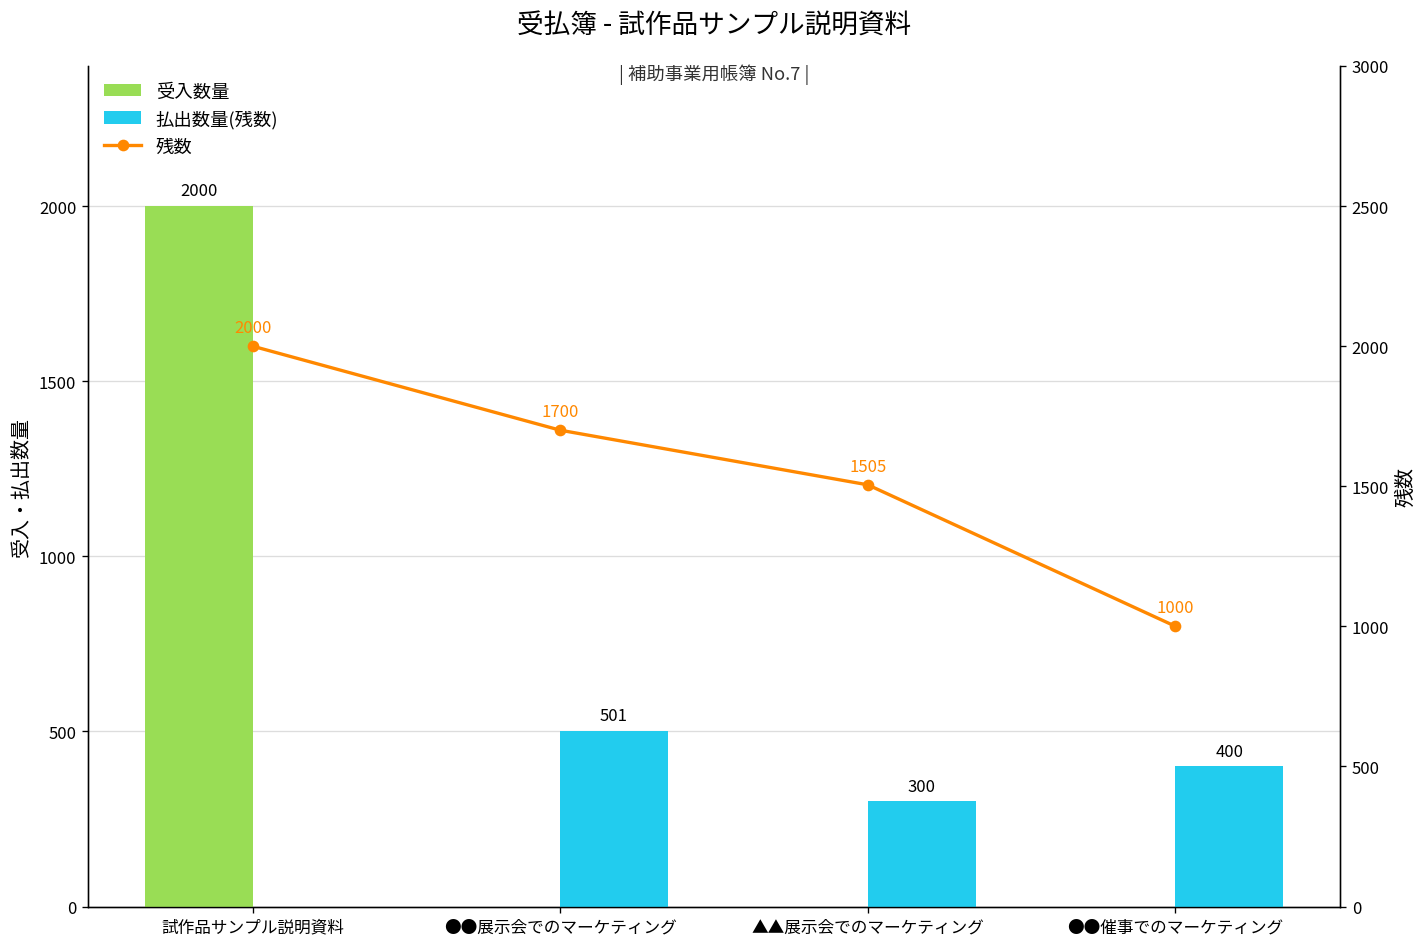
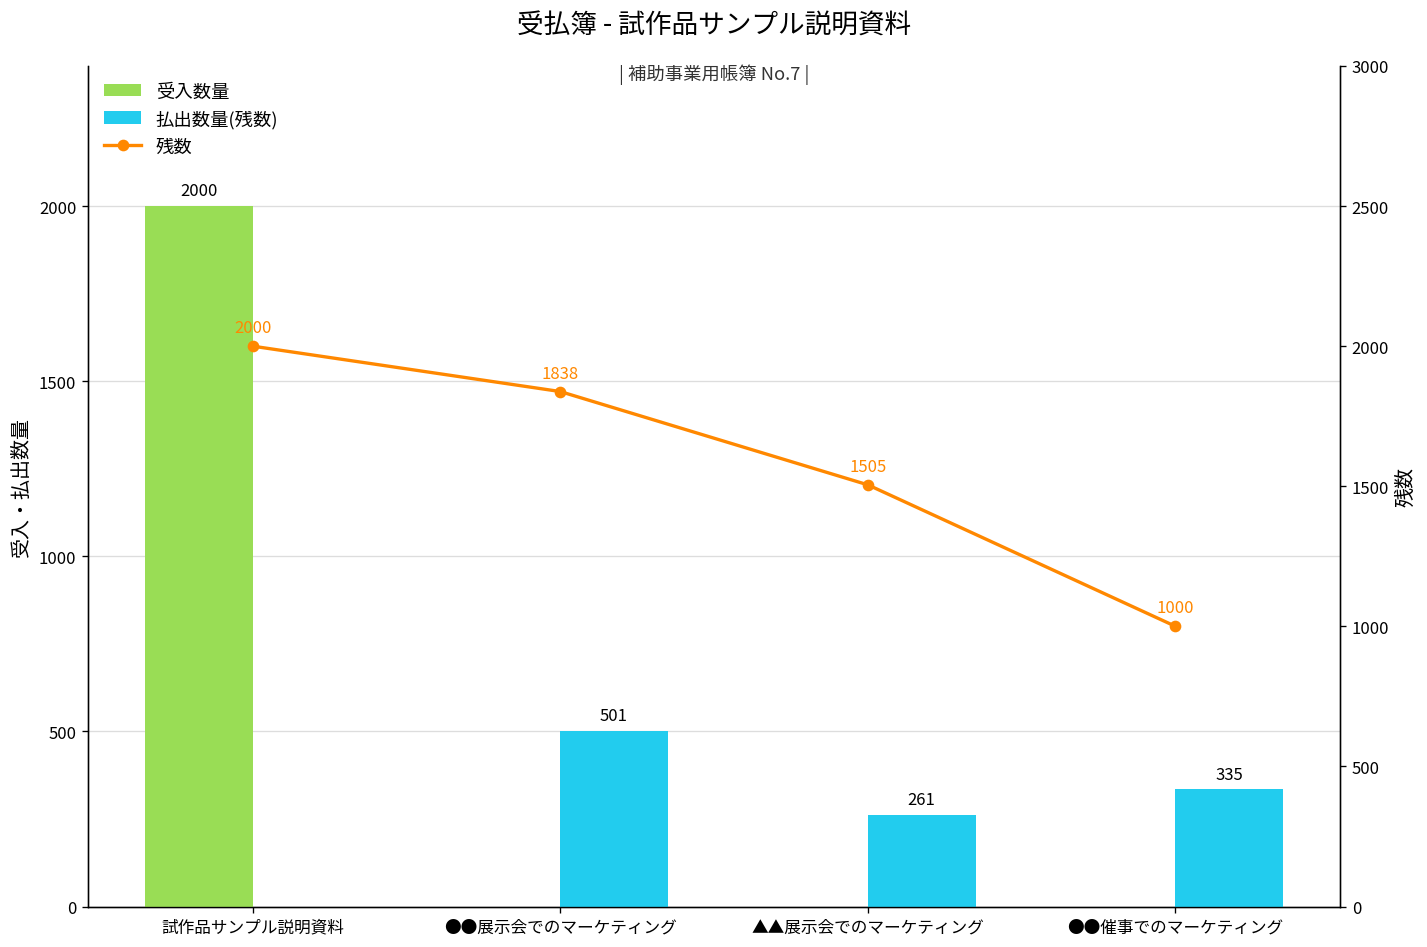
  {
    "受入数量": {
      "試作品サンプル説明資料": 2000
    },
    "払出数量(残数)": {
      "●●展示会でのマーケティング": 501,
-     "▲▲展示会でのマーケティング": 300,
-     "●●催事でのマーケティング": 400
+     "▲▲展示会でのマーケティング": 261,
+     "●●催事でのマーケティング": 335
    },
    "残数": {
-     "●●展示会でのマーケティング": 1700,
+     "●●展示会でのマーケティング": 1838,
      "▲▲展示会でのマーケティング": 1505,
      "●●催事でのマーケティング": 1000
    }
  }
